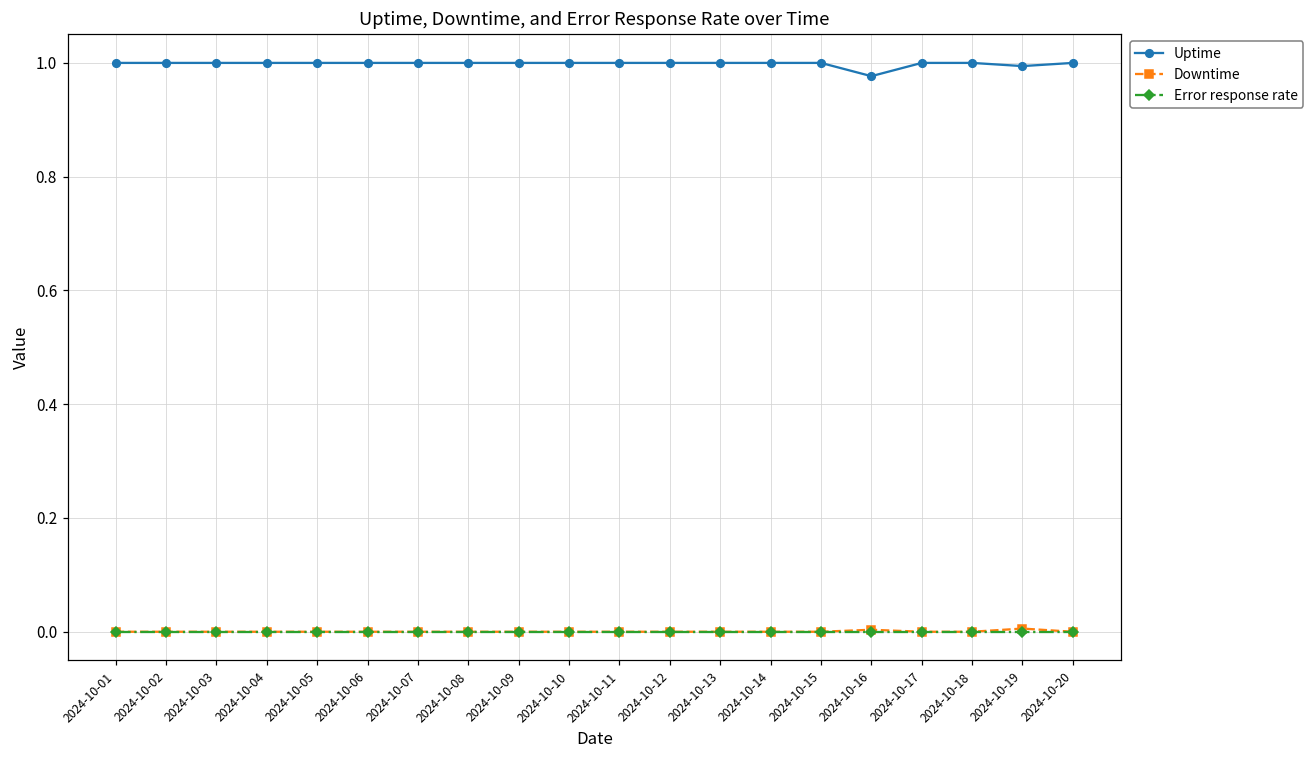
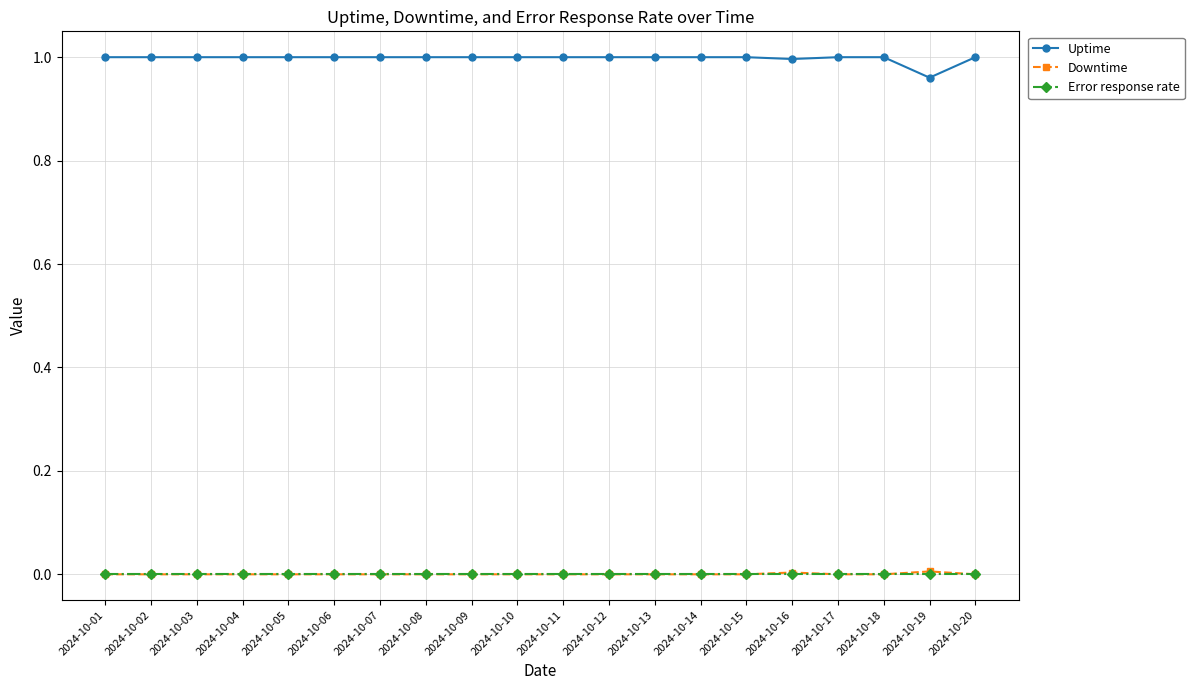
  {
    "Uptime": {
      "2024-10-01": 1.00,
      "2024-10-02": 1.00,
      "2024-10-03": 1.00,
      "2024-10-04": 1.00,
      "2024-10-05": 1.00,
      "2024-10-06": 1.00,
      "2024-10-07": 1.00,
      "2024-10-08": 1.00,
      "2024-10-09": 1.00,
      "2024-10-10": 1.00,
      "2024-10-11": 1.00,
      "2024-10-12": 1.00,
      "2024-10-13": 1.00,
      "2024-10-14": 1.00,
      "2024-10-15": 1.00,
-     "2024-10-16": 0.98,
+     "2024-10-16": 1.00,
      "2024-10-17": 1.00,
      "2024-10-18": 1.00,
-     "2024-10-19": 0.99,
+     "2024-10-19": 0.96,
      "2024-10-20": 1.00
    },
    "Downtime": {
      "2024-10-19": 0.01
    },
    "Error response rate": {
      "2024-10-19": 0.00
    }
  }
